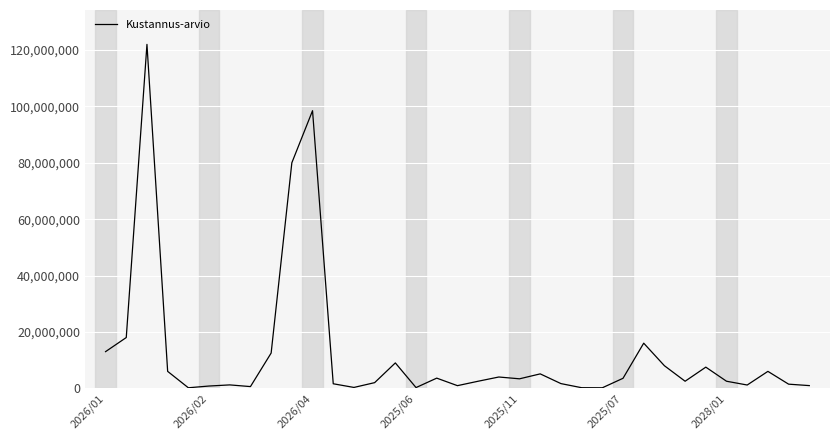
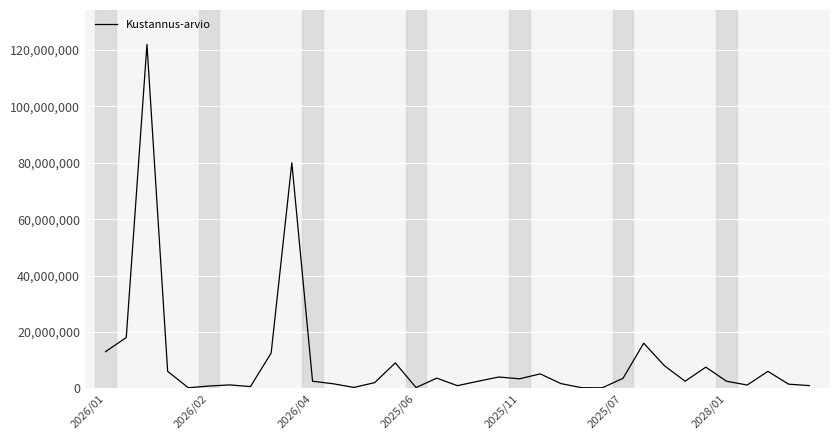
  {
-   "2026/04": "98,000,000",
+   "2026/04": "3,000,000",
    "2025/06": "0",
    "2025/07": "4,000,000",
    "2028/01": "3,000,000"
  }
